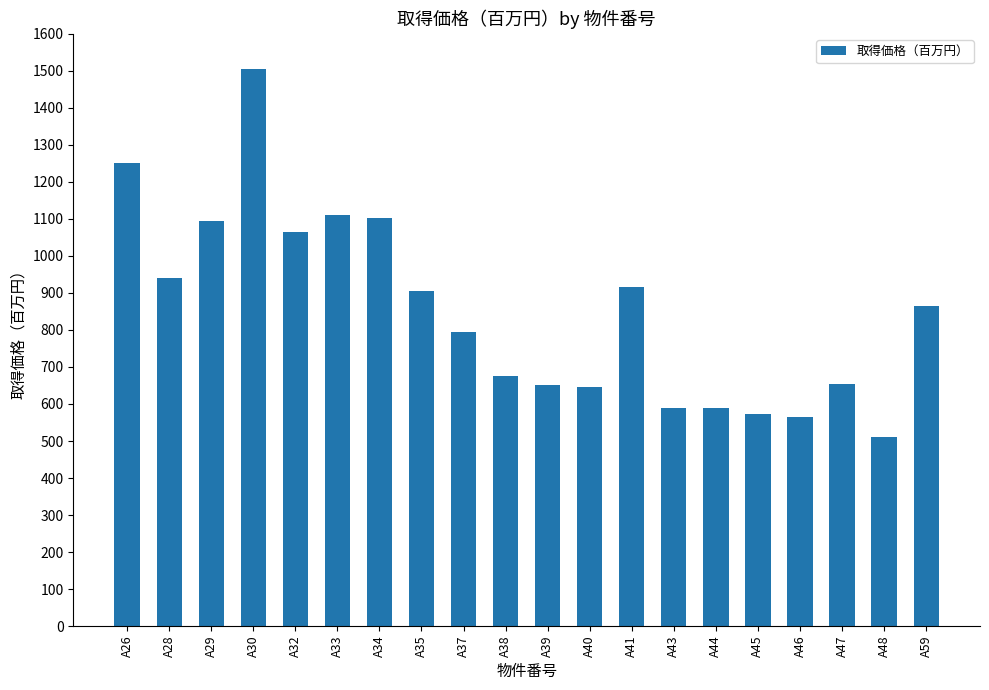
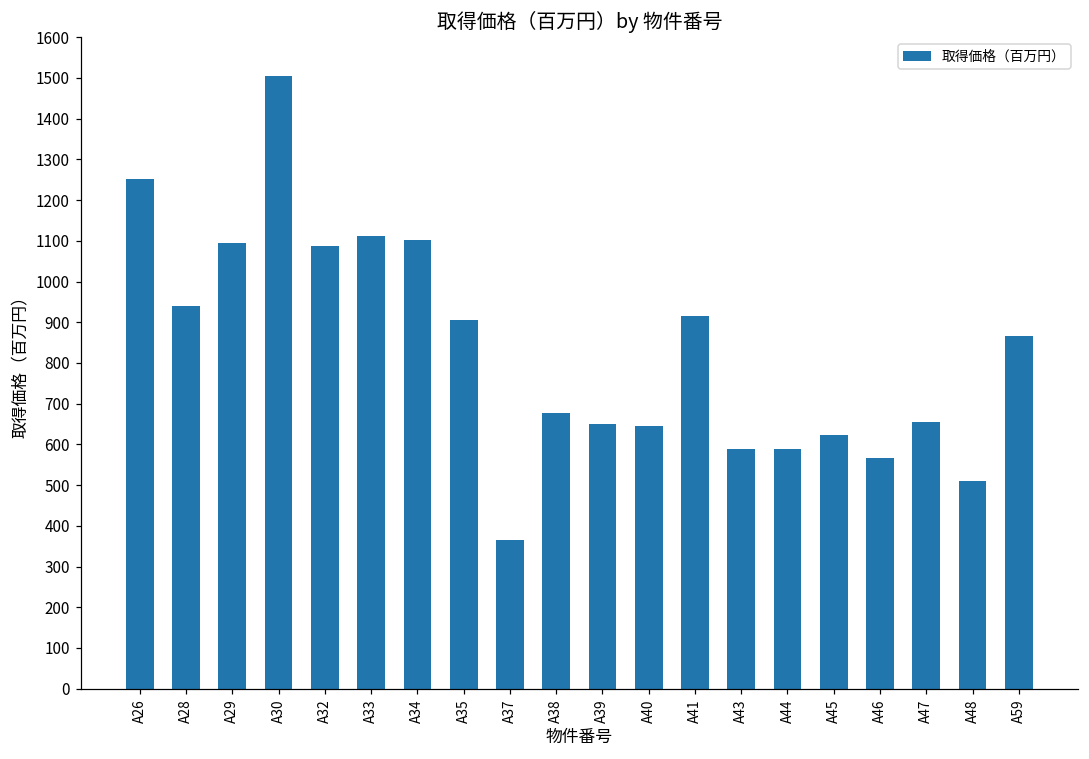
  {
    "A26": 1250,
    "A28": 940,
    "A29": 1100,
    "A30": 1510,
-   "A32": 1060,
+   "A32": 1090,
    "A33": 1110,
    "A34": 1100,
    "A35": 910,
-   "A37": 800,
+   "A37": 360,
    "A38": 680,
    "A39": 650,
    "A40": 650,
    "A41": 920,
    "A43": 590,
    "A44": 590,
-   "A45": 570,
+   "A45": 620,
    "A46": 570,
    "A47": 660,
    "A48": 510,
    "A59": 870
  }
